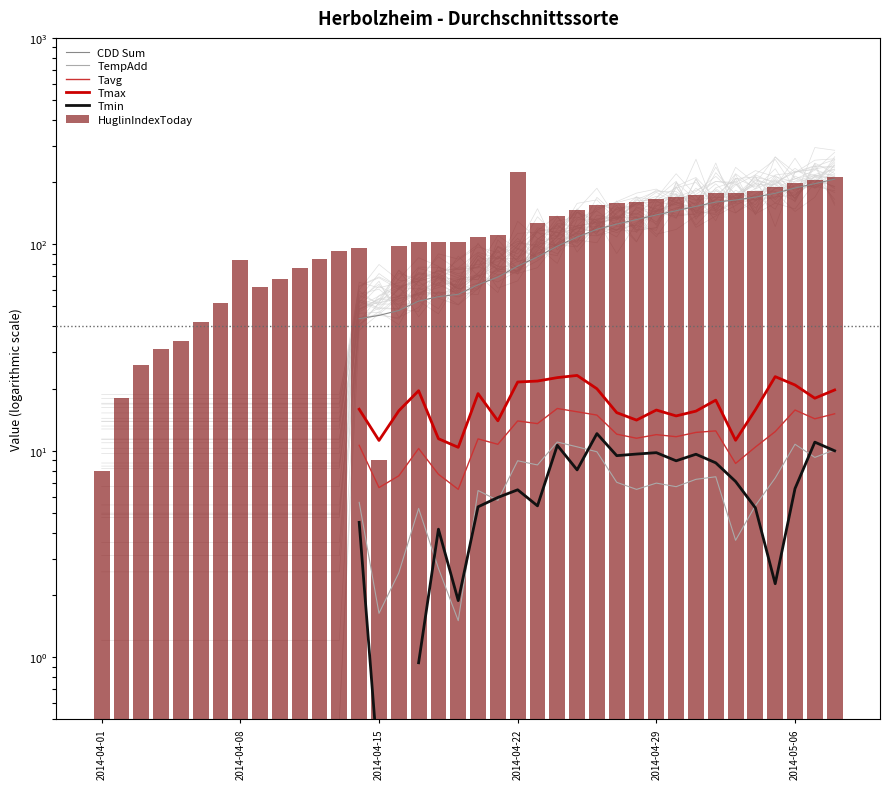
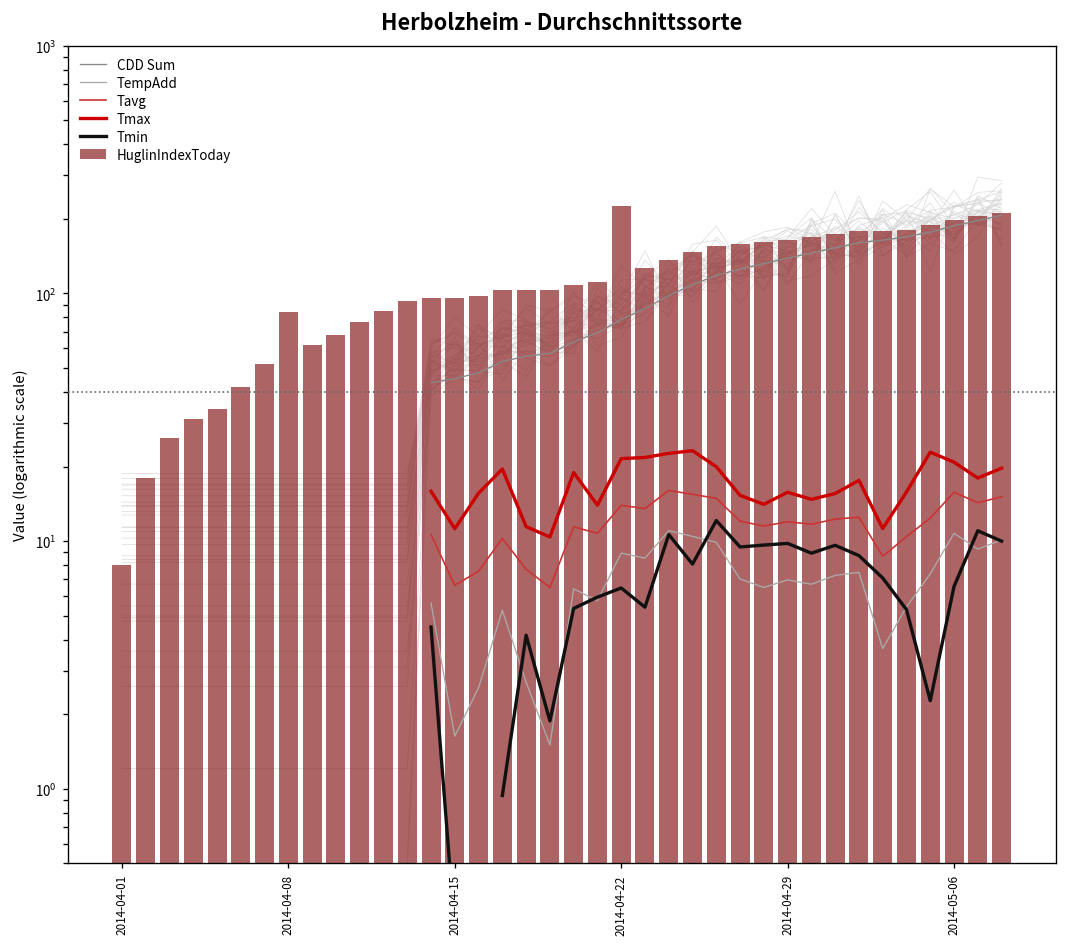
  {
    "HuglinIndexToday": {
      "2014-04-01": 8,
      "2014-04-08": 84,
-     "2014-04-15": 9,
+     "2014-04-15": 100,
      "2014-04-22": 230,
      "2014-04-29": 170,
      "2014-05-06": 200
    },
    "Tavg": {
      "2014-04-15": 6.6,
      "2014-04-22": 14,
      "2014-04-29": 12,
      "2014-05-06": 16
    },
    "Tmax": {
      "2014-04-15": 11,
      "2014-04-22": 22,
      "2014-04-29": 16,
      "2014-05-06": 21
    },
    "Tmin": {
      "2014-04-22": 6.5,
      "2014-04-29": 10,
      "2014-05-06": 6.6
    }
  }
